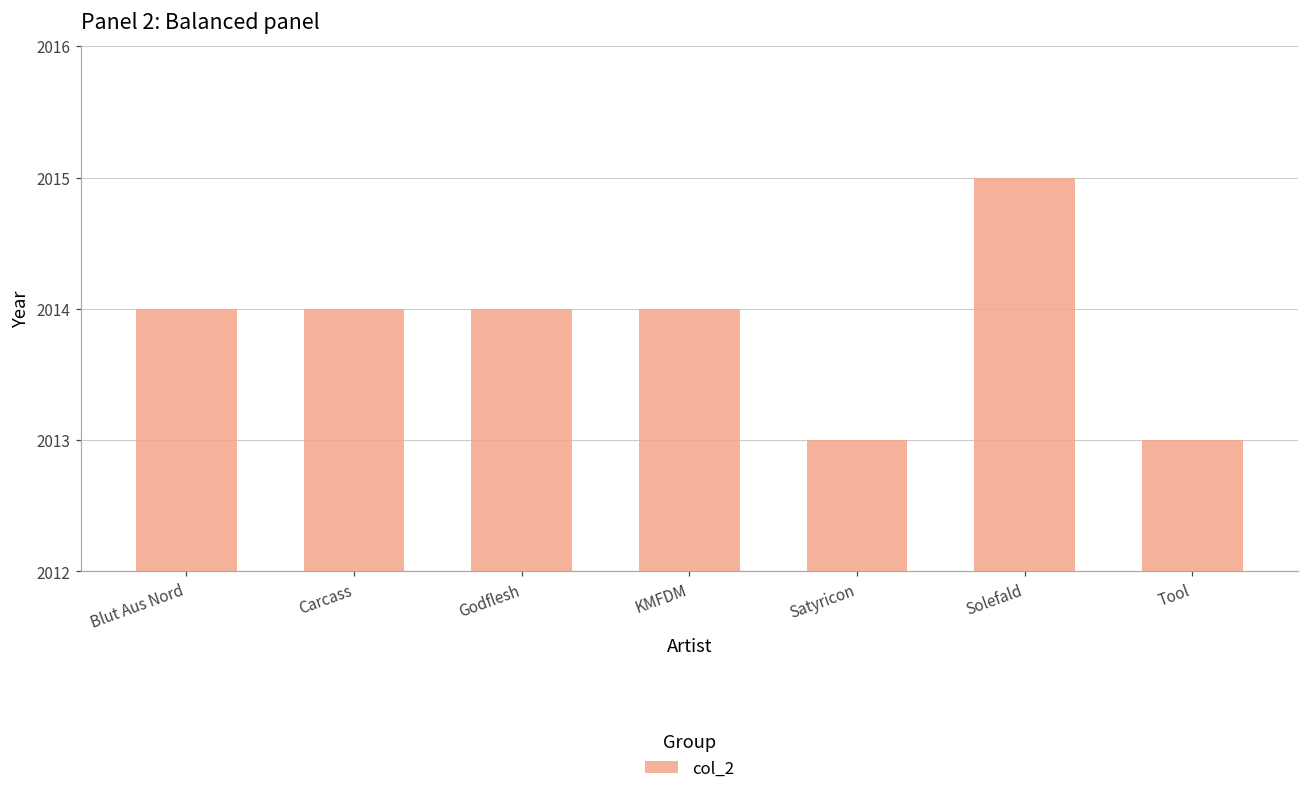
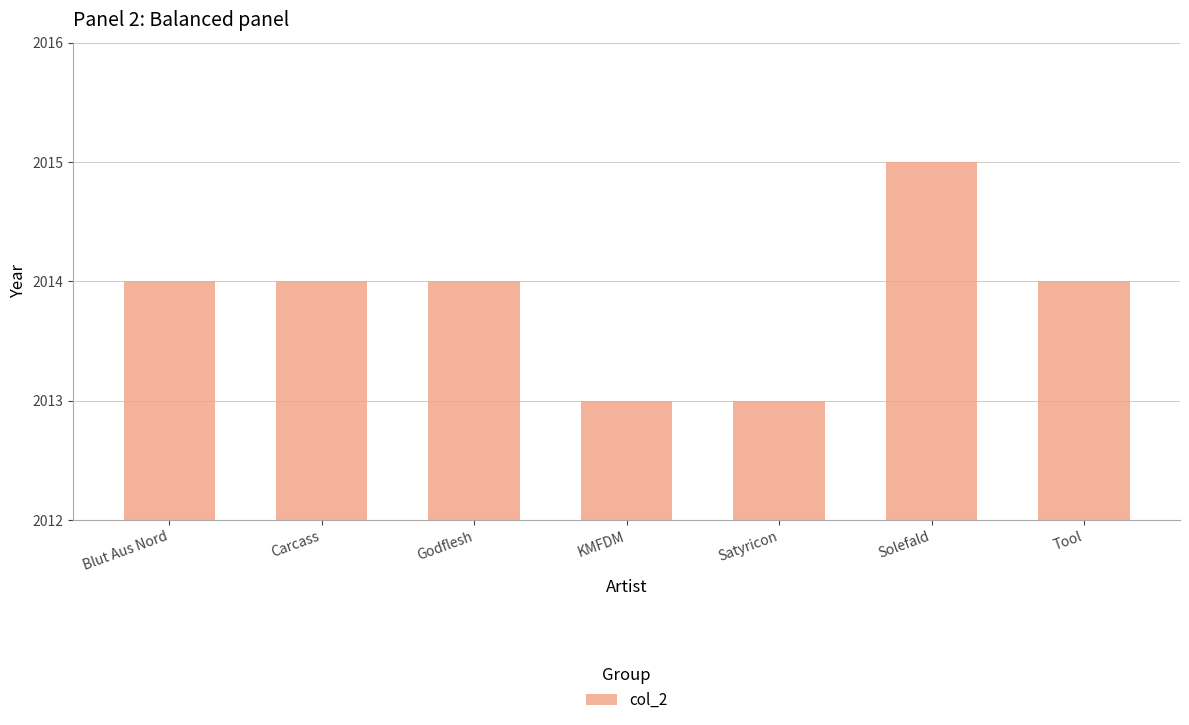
  {
    "Blut Aus Nord": 2014,
    "Carcass": 2014,
    "Godflesh": 2014,
-   "KMFDM": 2014,
+   "KMFDM": 2013,
    "Satyricon": 2013,
    "Solefald": 2015,
-   "Tool": 2013
+   "Tool": 2014
  }
